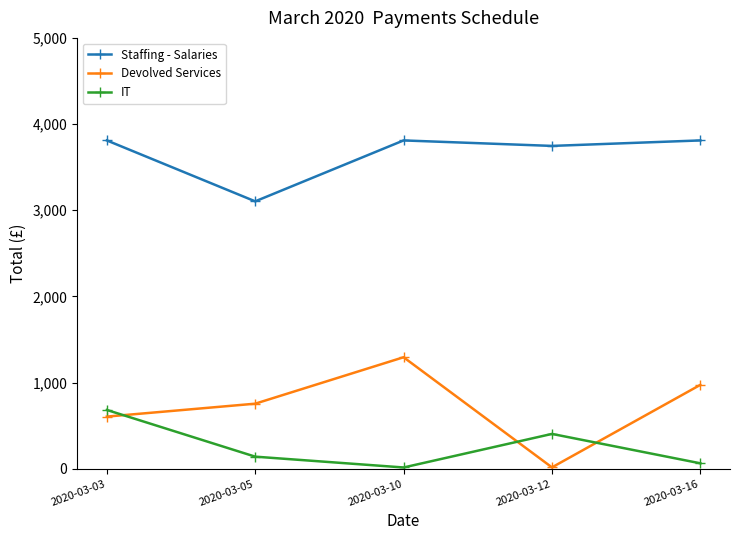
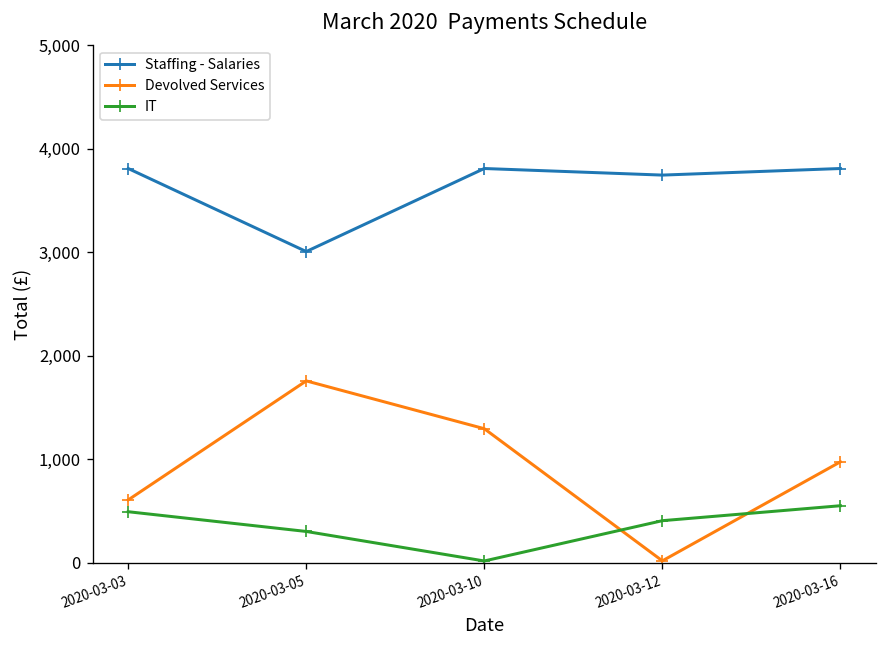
  {
    "Staffing - Salaries": {
      "2020-03-03": "3,800",
-     "2020-03-05": "3,100",
+     "2020-03-05": "3,000",
      "2020-03-10": "3,800",
      "2020-03-12": "3,700",
      "2020-03-16": "3,800"
    },
    "Devolved Services": {
      "2020-03-03": "600",
-     "2020-03-05": "800",
+     "2020-03-05": "1,800",
      "2020-03-10": "1,300",
      "2020-03-12": "0",
      "2020-03-16": "1,000"
    },
    "IT": {
-     "2020-03-03": "700",
-     "2020-03-05": "100",
+     "2020-03-03": "500",
+     "2020-03-05": "300",
      "2020-03-10": "0",
      "2020-03-12": "400",
-     "2020-03-16": "100"
+     "2020-03-16": "500"
    }
  }
